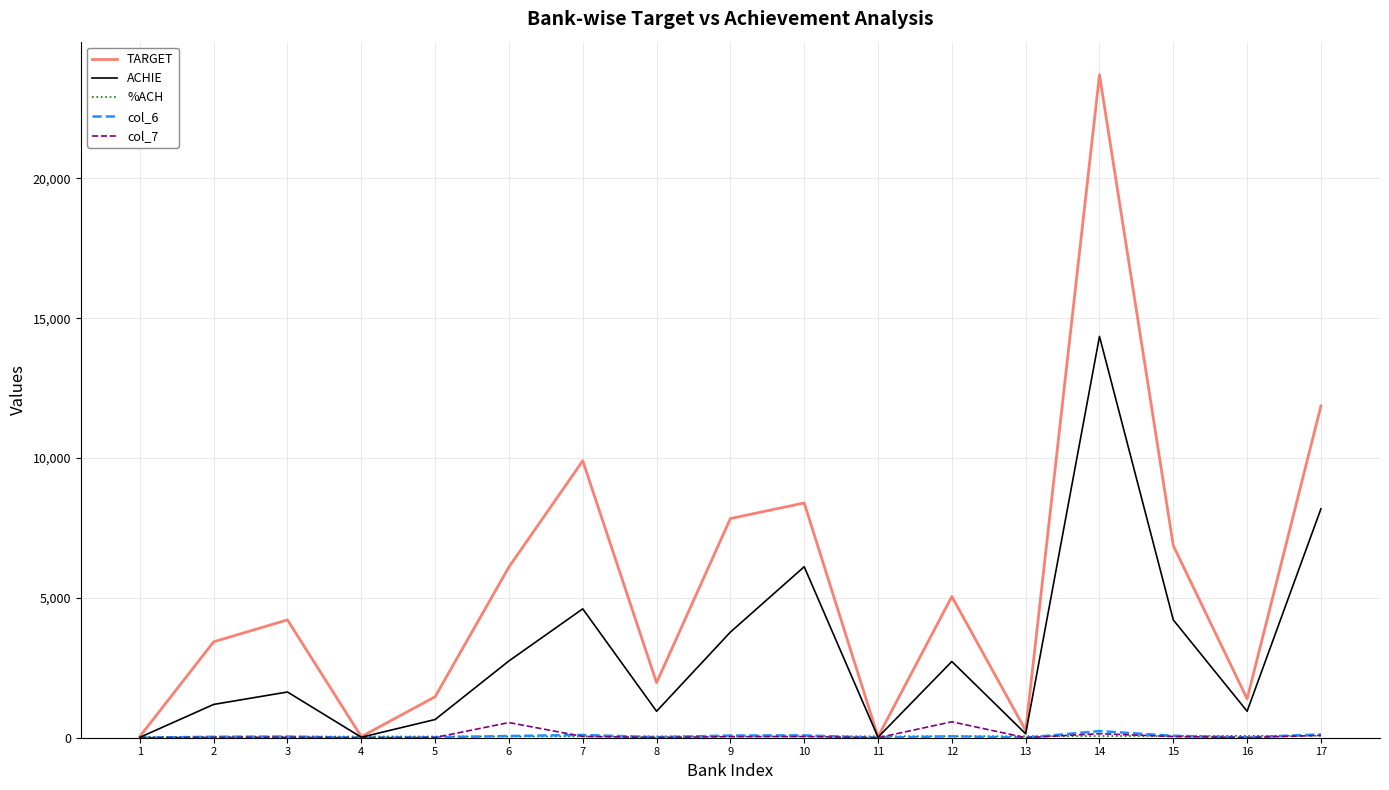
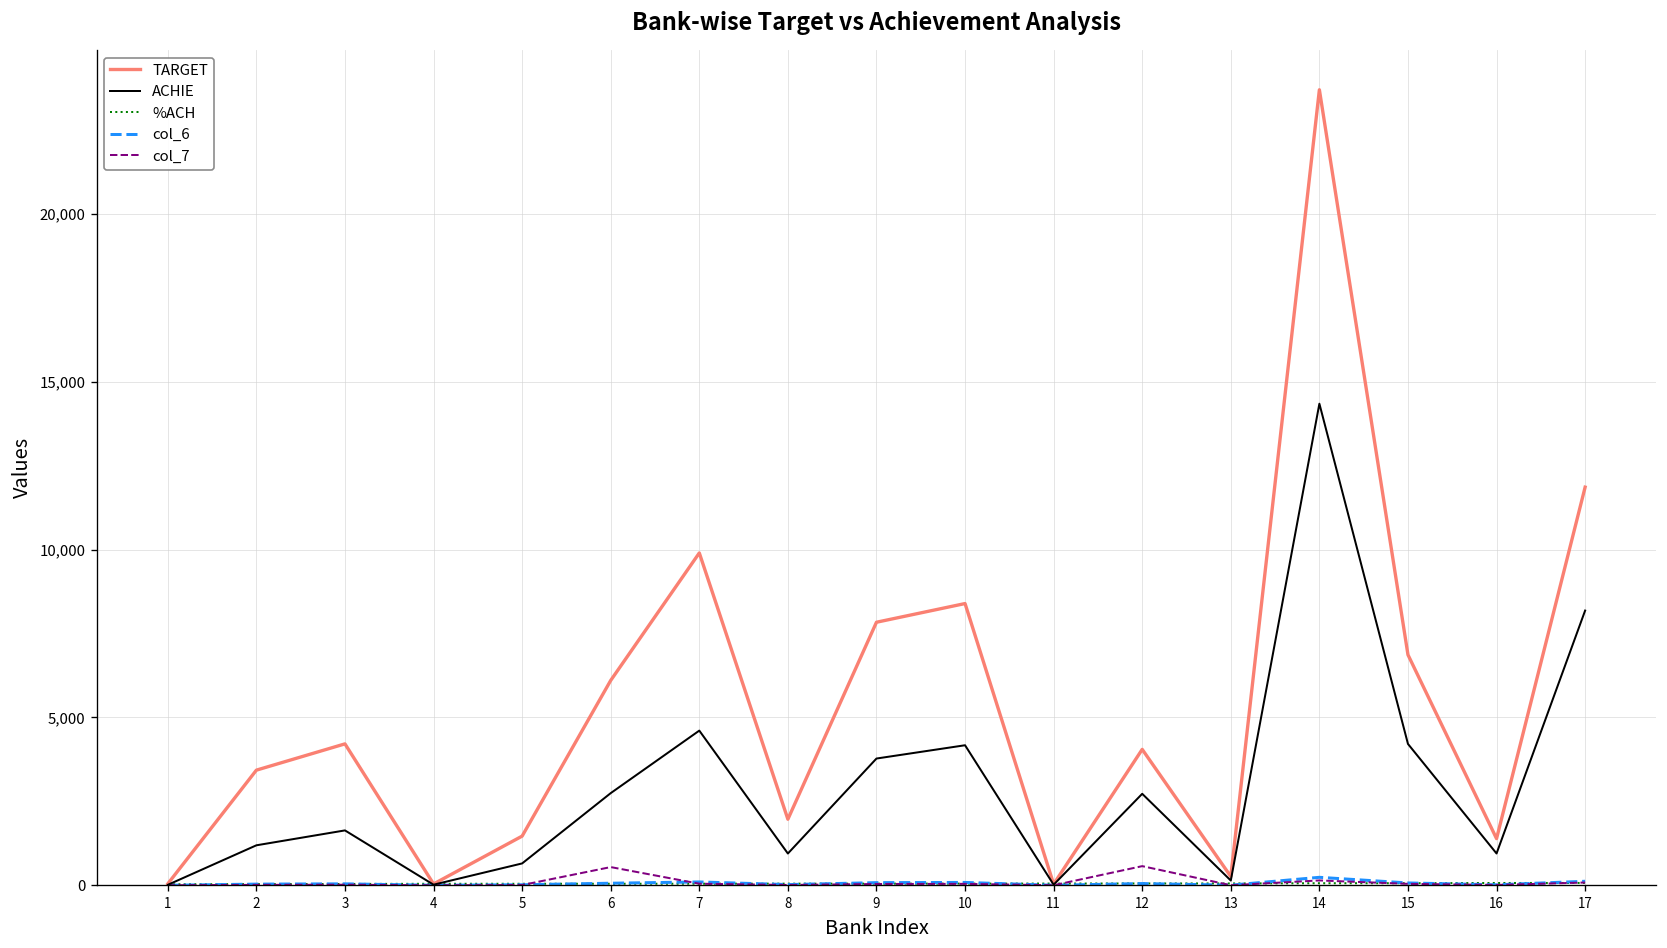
  {
    "TARGET": {
      "2": "3,400",
      "3": "4,200",
      "5": "1,500",
      "6": "6,100",
      "7": "9,900",
      "8": "2,000",
      "9": "7,800",
      "10": "8,400",
-     "12": "5,100",
+     "12": "4,100",
      "13": "300",
      "14": "23,700",
      "15": "6,900",
      "16": "1,400",
      "17": "11,900"
    },
    "ACHIE": {
      "2": "1,200",
      "3": "1,600",
      "5": "700",
      "6": "2,700",
      "7": "4,600",
      "8": "900",
      "9": "3,800",
-     "10": "6,100",
+     "10": "4,200",
      "12": "2,700",
      "14": "14,400",
      "15": "4,200",
      "16": "900",
      "17": "8,200"
    },
    "col_6": {
      "14": "200"
    },
    "col_7": {
      "6": "500",
      "12": "600"
    }
  }
